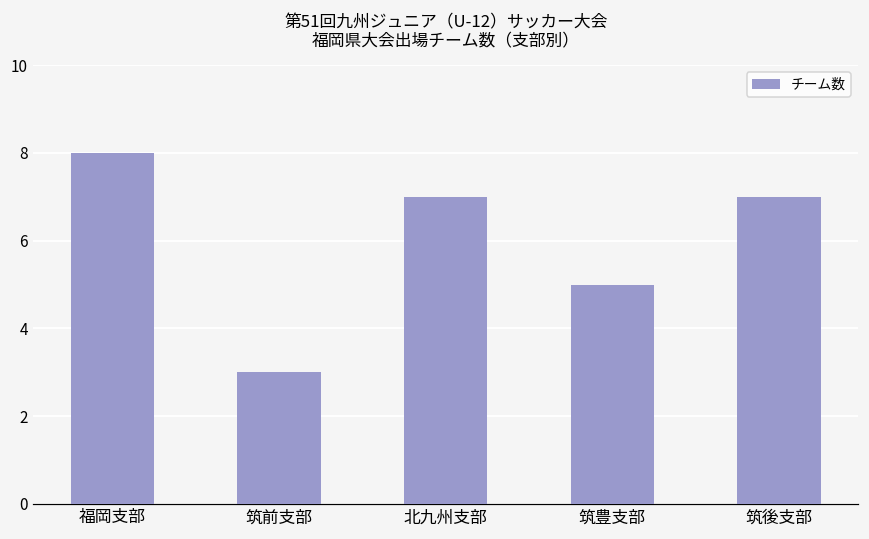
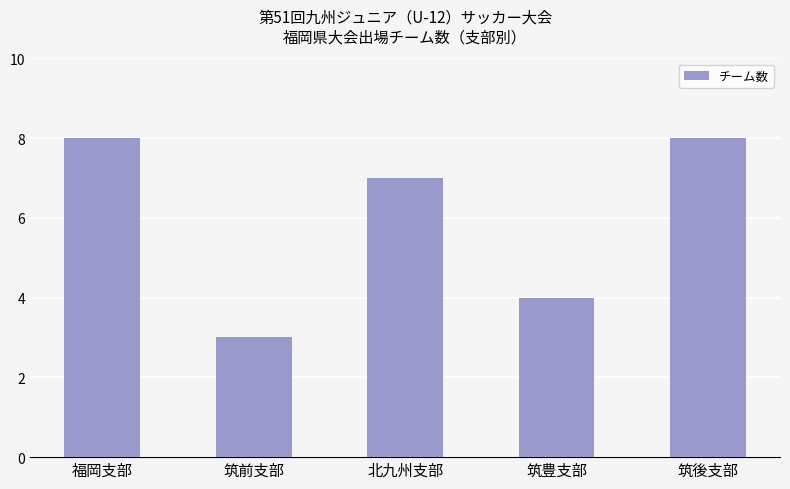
  {
    "福岡支部": 8,
    "筑前支部": 3,
    "北九州支部": 7,
-   "筑豊支部": 5,
-   "筑後支部": 7
+   "筑豊支部": 4,
+   "筑後支部": 8
  }
